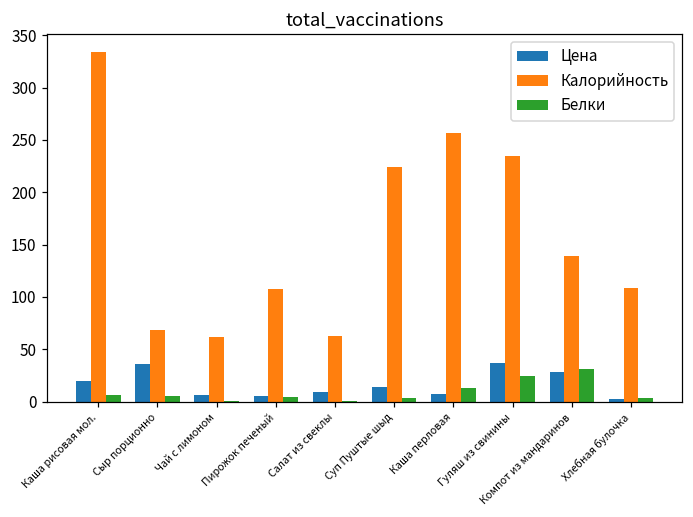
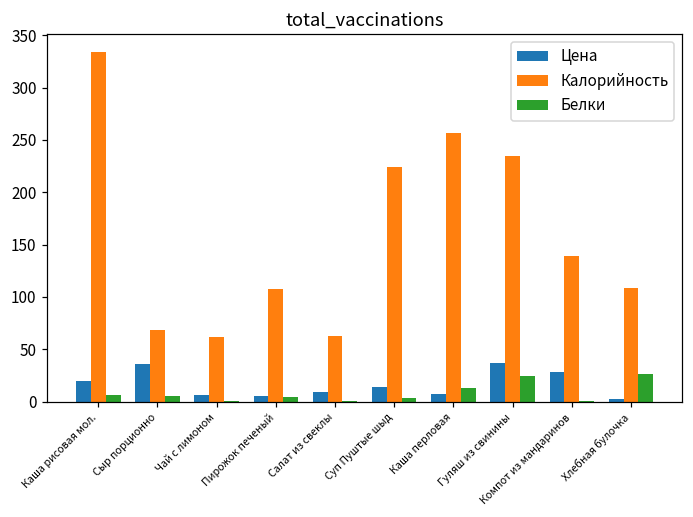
  {
    "Цена": {
      "Каша рисовая мол.": 20,
      "Сыр порционно": 40,
      "Чай с лимоном": 10,
      "Пирожок печеный": 10,
      "Салат из свеклы": 10,
      "Суп Пуштые шыд": 10,
      "Каша перловая": 10,
      "Гуляш из свинины": 40,
      "Компот из мандаринов": 30,
      "Хлебная булочка": 0
    },
    "Калорийность": {
      "Каша рисовая мол.": 330,
      "Сыр порционно": 70,
      "Чай с лимоном": 60,
      "Пирожок печеный": 110,
      "Салат из свеклы": 60,
      "Суп Пуштые шыд": 220,
      "Каша перловая": 260,
      "Гуляш из свинины": 240,
      "Компот из мандаринов": 140,
      "Хлебная булочка": 110
    },
    "Белки": {
      "Каша рисовая мол.": 10,
      "Сыр порционно": 10,
      "Пирожок печеный": 0,
      "Суп Пуштые шыд": 0,
      "Каша перловая": 10,
      "Гуляш из свинины": 20,
-     "Компот из мандаринов": 30,
-     "Хлебная булочка": 0
+     "Компот из мандаринов": 0,
+     "Хлебная булочка": 30
    }
  }
